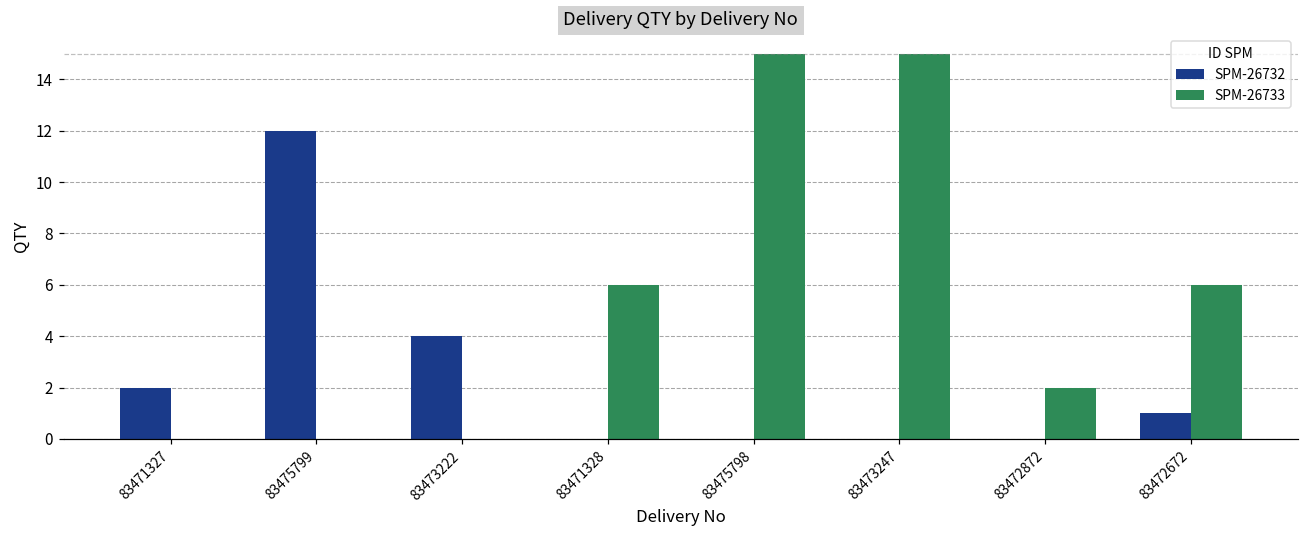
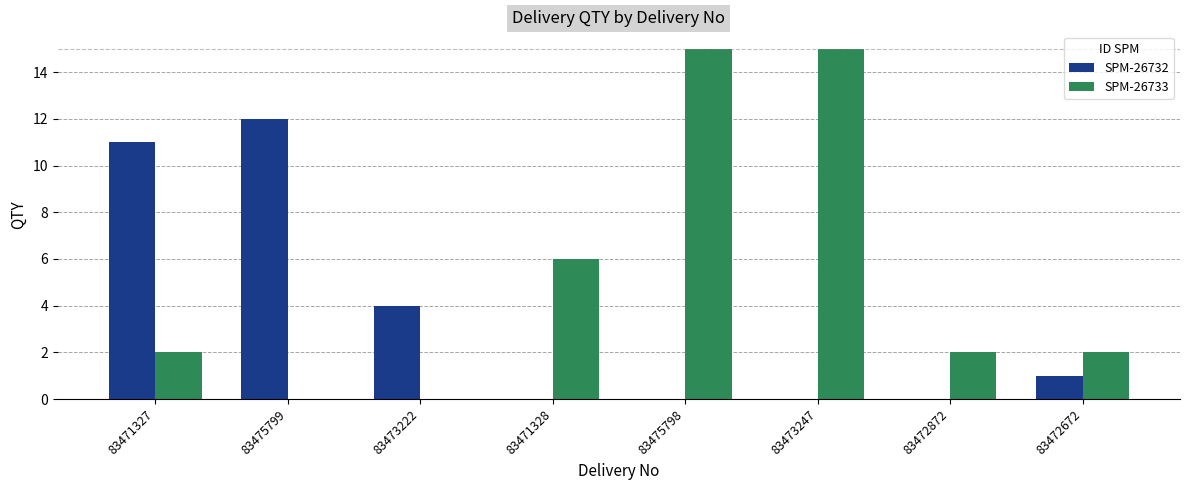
  {
    "SPM-26732": {
-     "83471327": 2,
+     "83471327": 11,
      "83475799": 12,
      "83473222": 4,
      "83471328": 0,
      "83475798": 0,
      "83473247": 0,
      "83472872": 0,
      "83472672": 1
    },
    "SPM-26733": {
-     "83471327": 0,
+     "83471327": 2,
      "83475799": 0,
      "83473222": 0,
      "83471328": 6,
      "83475798": 15,
      "83473247": 15,
      "83472872": 2,
-     "83472672": 6
+     "83472672": 2
    }
  }
